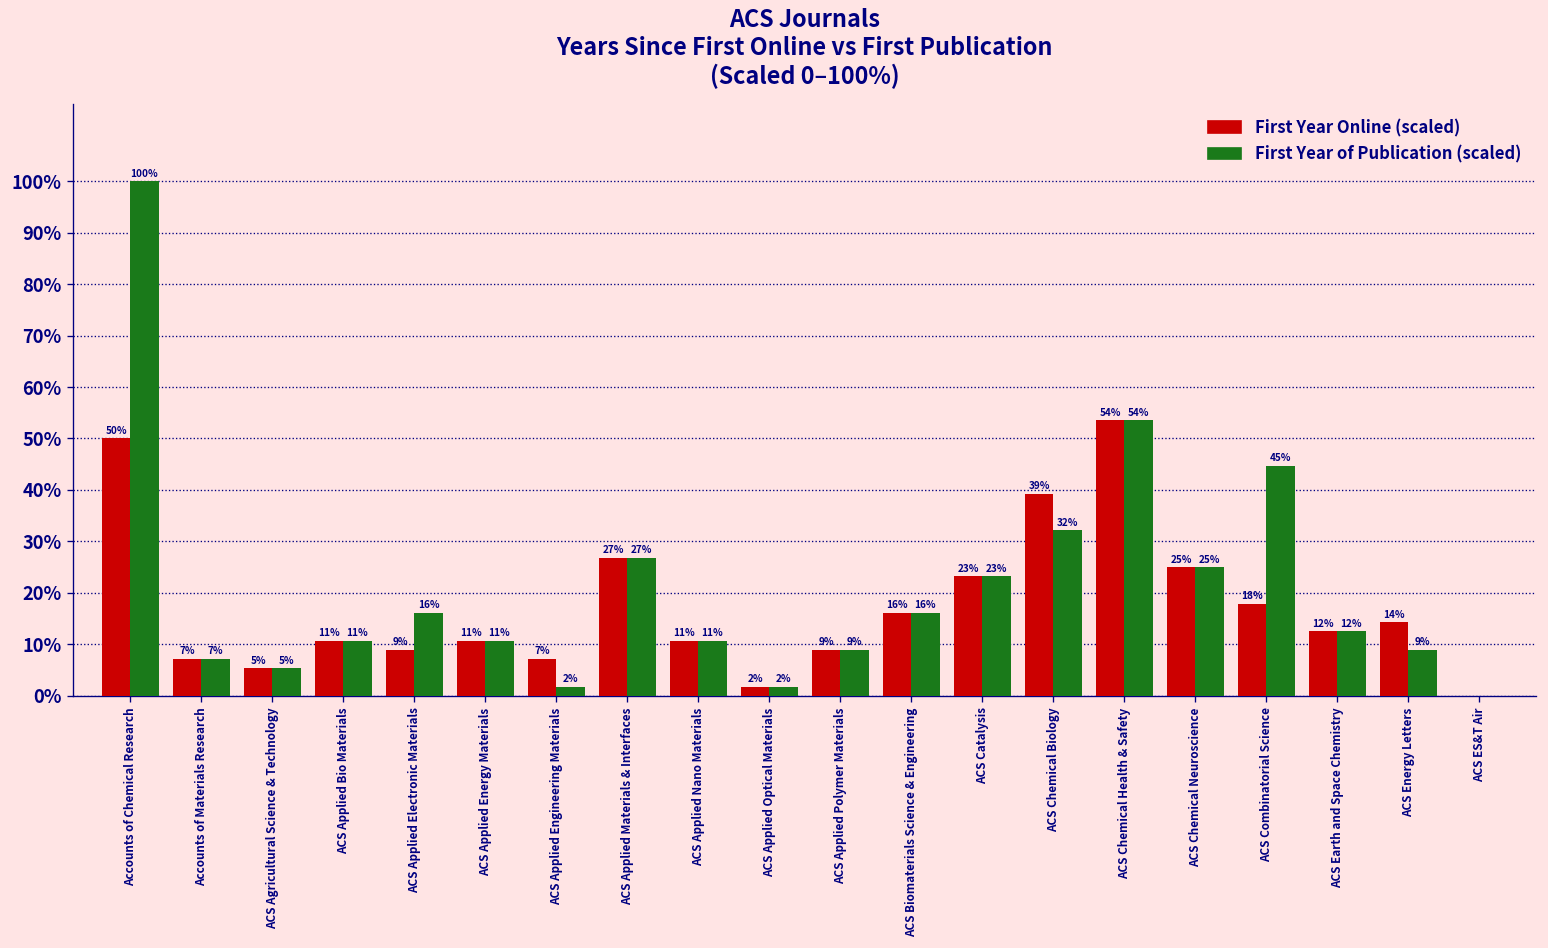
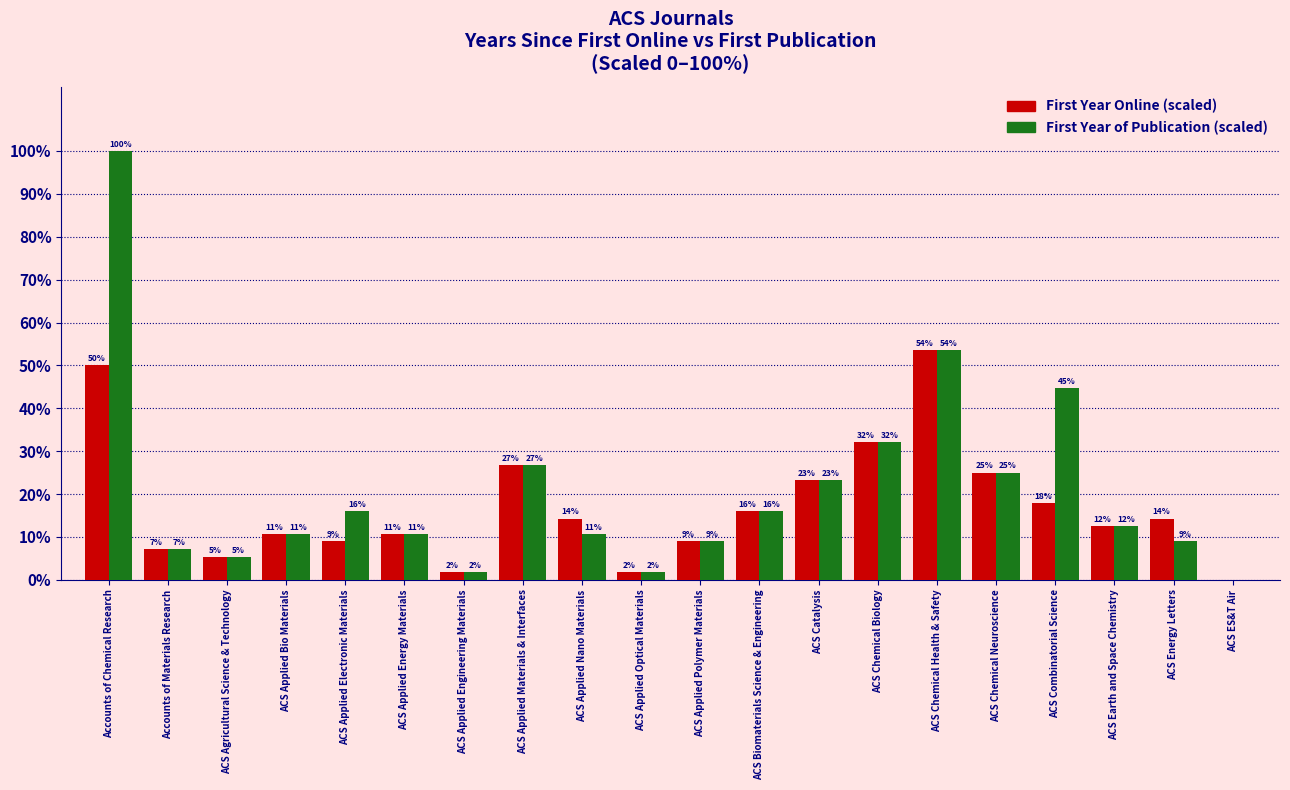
  {
    "First Year Online (scaled)": {
      "Accounts of Chemical Research": "50%",
      "Accounts of Materials Research": "7%",
      "ACS Agricultural Science & Technology": "5%",
      "ACS Applied Bio Materials": "11%",
      "ACS Applied Electronic Materials": "9%",
      "ACS Applied Energy Materials": "11%",
-     "ACS Applied Engineering Materials": "7%",
+     "ACS Applied Engineering Materials": "2%",
      "ACS Applied Materials & Interfaces": "27%",
-     "ACS Applied Nano Materials": "11%",
+     "ACS Applied Nano Materials": "14%",
      "ACS Applied Optical Materials": "2%",
      "ACS Applied Polymer Materials": "9%",
      "ACS Biomaterials Science & Engineering": "16%",
      "ACS Catalysis": "23%",
-     "ACS Chemical Biology": "39%",
+     "ACS Chemical Biology": "32%",
      "ACS Chemical Health & Safety": "54%",
      "ACS Chemical Neuroscience": "25%",
      "ACS Combinatorial Science": "18%",
      "ACS Earth and Space Chemistry": "12%",
      "ACS Energy Letters": "14%"
    },
    "First Year of Publication (scaled)": {
      "Accounts of Chemical Research": "100%",
      "Accounts of Materials Research": "7%",
      "ACS Agricultural Science & Technology": "5%",
      "ACS Applied Bio Materials": "11%",
      "ACS Applied Electronic Materials": "16%",
      "ACS Applied Energy Materials": "11%",
      "ACS Applied Engineering Materials": "2%",
      "ACS Applied Materials & Interfaces": "27%",
      "ACS Applied Nano Materials": "11%",
      "ACS Applied Optical Materials": "2%",
      "ACS Applied Polymer Materials": "9%",
      "ACS Biomaterials Science & Engineering": "16%",
      "ACS Catalysis": "23%",
      "ACS Chemical Biology": "32%",
      "ACS Chemical Health & Safety": "54%",
      "ACS Chemical Neuroscience": "25%",
      "ACS Combinatorial Science": "45%",
      "ACS Earth and Space Chemistry": "12%",
      "ACS Energy Letters": "9%"
    }
  }
